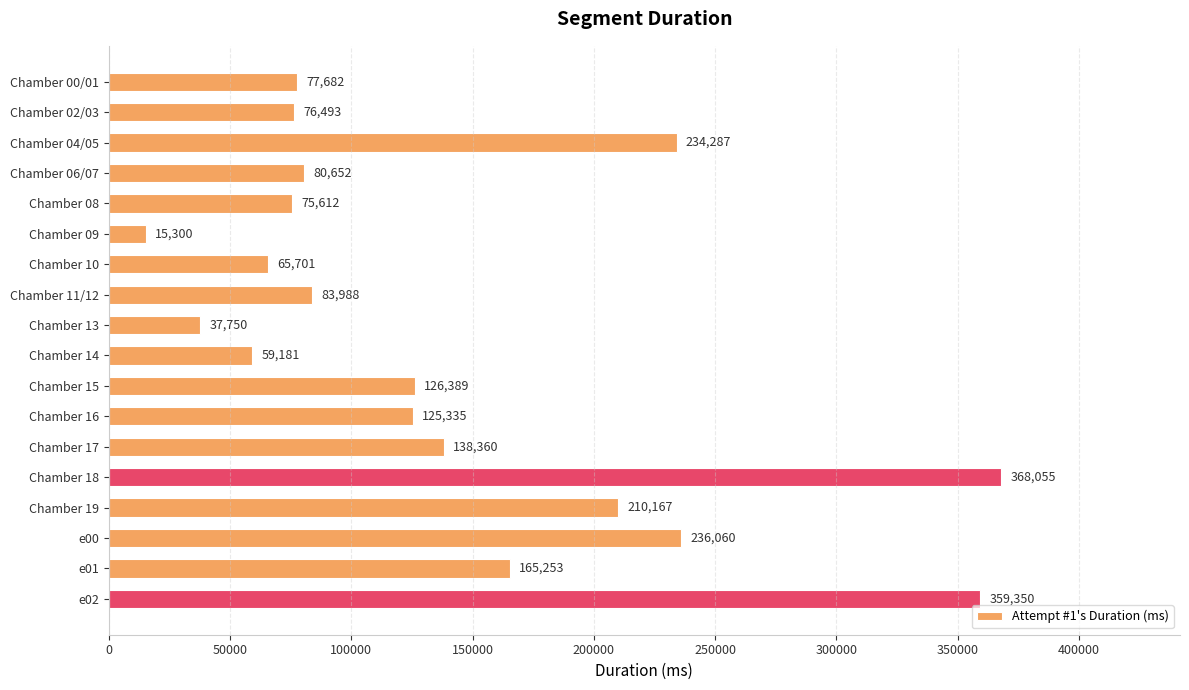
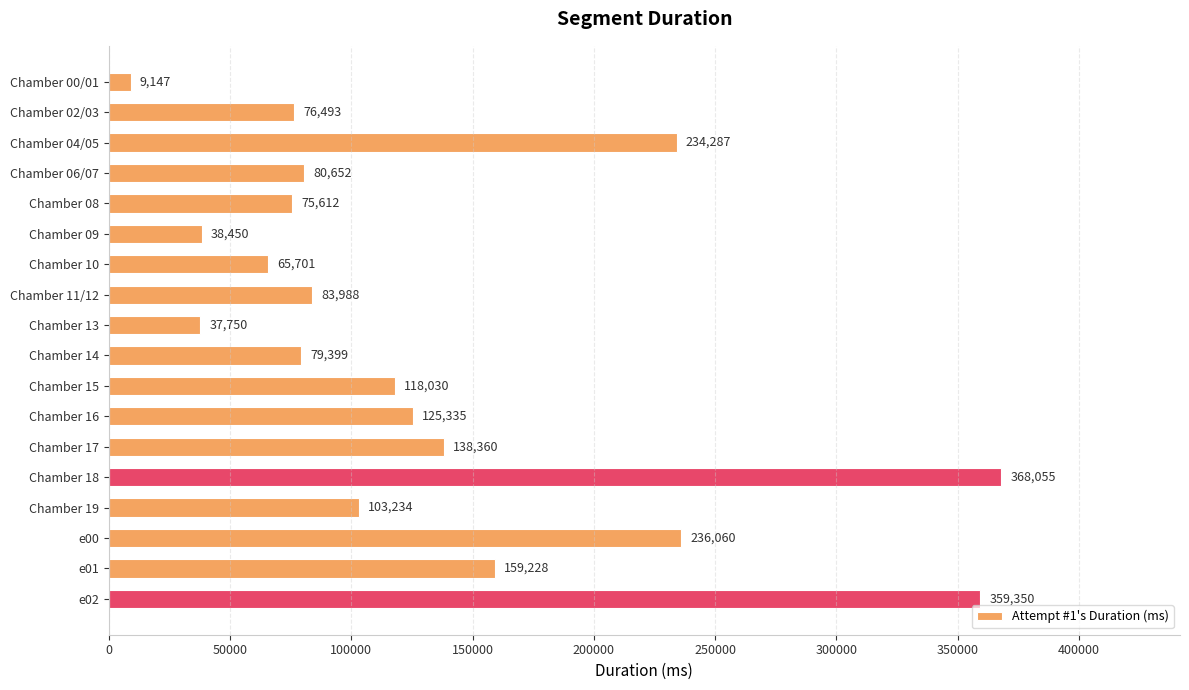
  {
-   "Chamber 00/01": "77,682",
+   "Chamber 00/01": "9,147",
    "Chamber 02/03": "76,493",
    "Chamber 04/05": "234,287",
    "Chamber 06/07": "80,652",
    "Chamber 08": "75,612",
-   "Chamber 09": "15,300",
+   "Chamber 09": "38,450",
    "Chamber 10": "65,701",
    "Chamber 11/12": "83,988",
    "Chamber 13": "37,750",
-   "Chamber 14": "59,181",
-   "Chamber 15": "126,389",
+   "Chamber 14": "79,399",
+   "Chamber 15": "118,030",
    "Chamber 16": "125,335",
    "Chamber 17": "138,360",
    "Chamber 18": "368,055",
-   "Chamber 19": "210,167",
+   "Chamber 19": "103,234",
    "e00": "236,060",
-   "e01": "165,253"
+   "e01": "159,228"
  }
